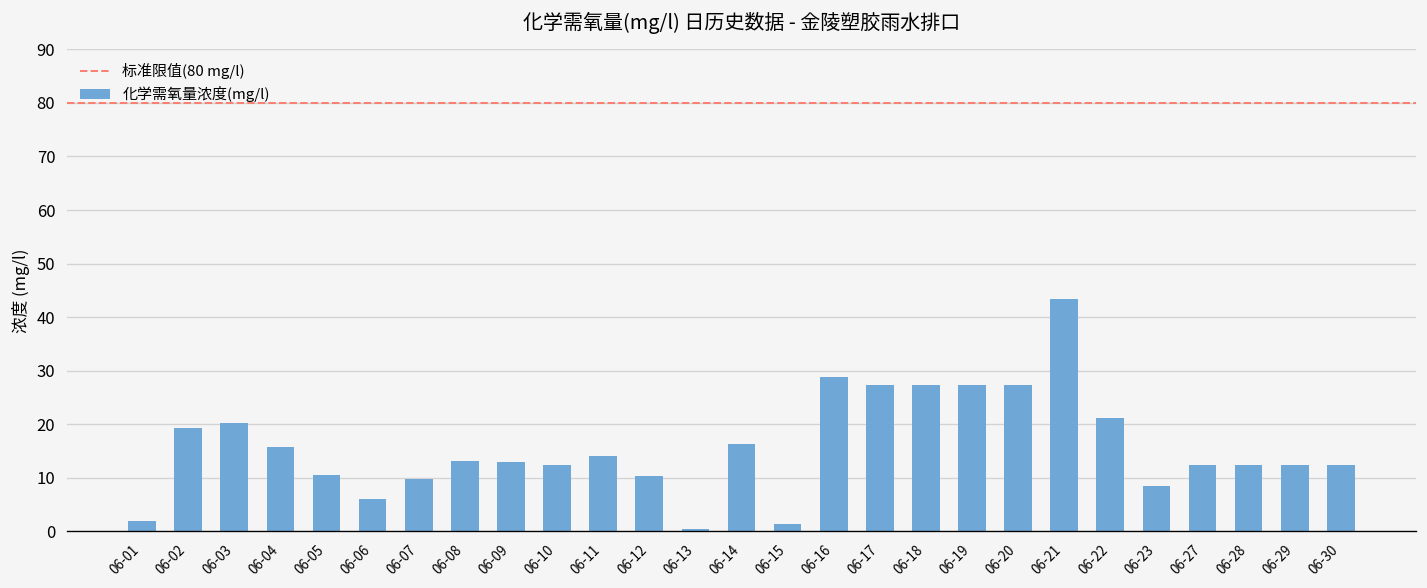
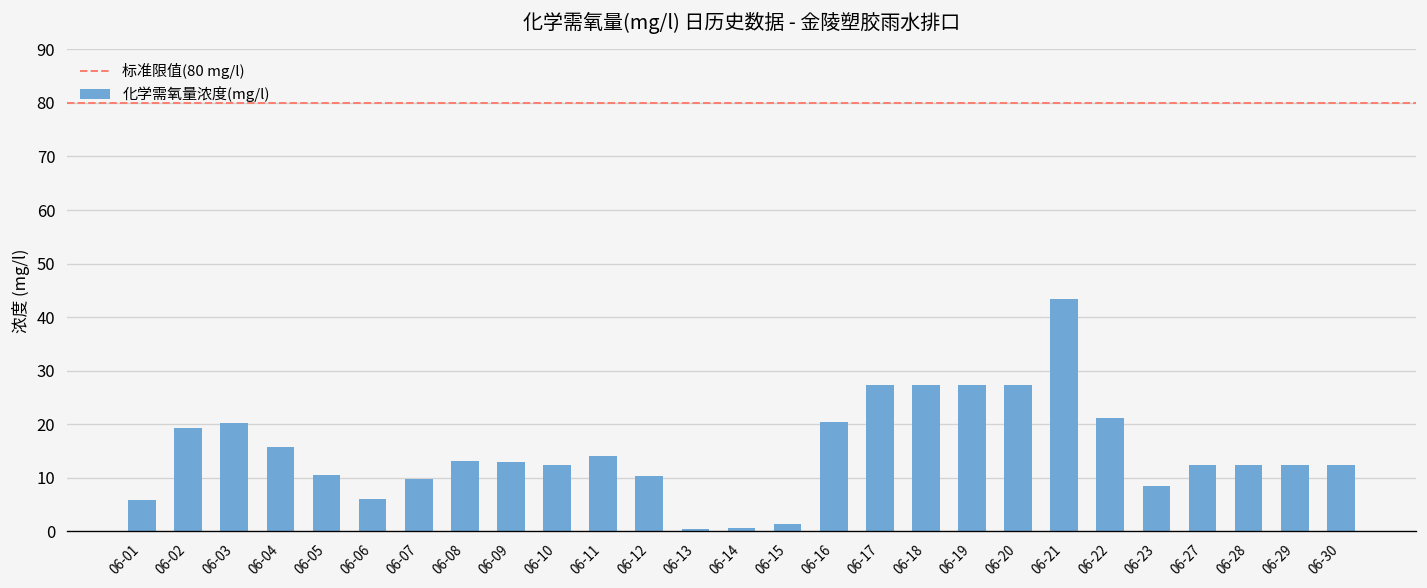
  {
-   "06-01": 2,
+   "06-01": 6,
    "06-02": 19,
    "06-03": 20,
    "06-04": 16,
    "06-05": 11,
    "06-06": 6,
    "06-07": 10,
    "06-08": 13,
    "06-09": 13,
    "06-10": 12,
    "06-11": 14,
    "06-12": 10,
-   "06-14": 16,
+   "06-14": 1,
    "06-15": 1,
-   "06-16": 29,
+   "06-16": 20,
    "06-17": 27,
    "06-18": 27,
    "06-19": 27,
    "06-20": 27,
    "06-21": 43,
    "06-22": 21,
    "06-23": 8,
    "06-27": 12,
    "06-28": 12,
    "06-29": 12,
    "06-30": 12
  }
